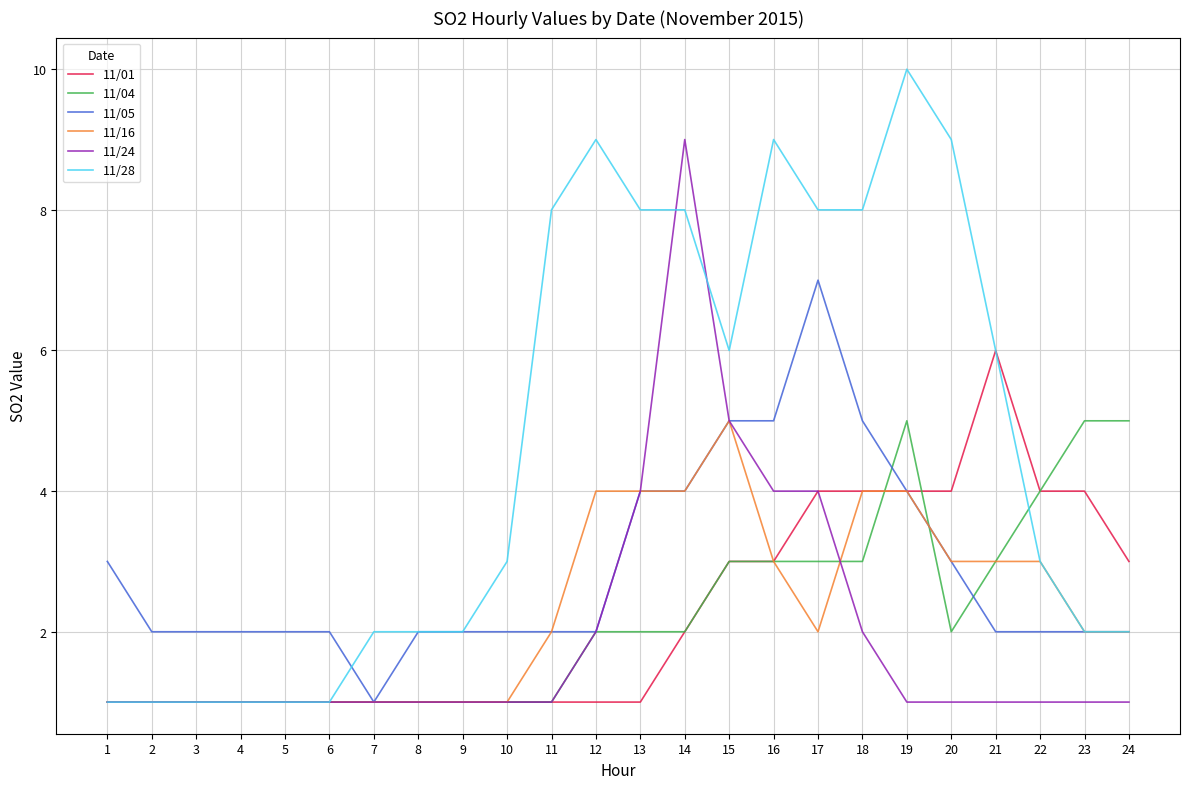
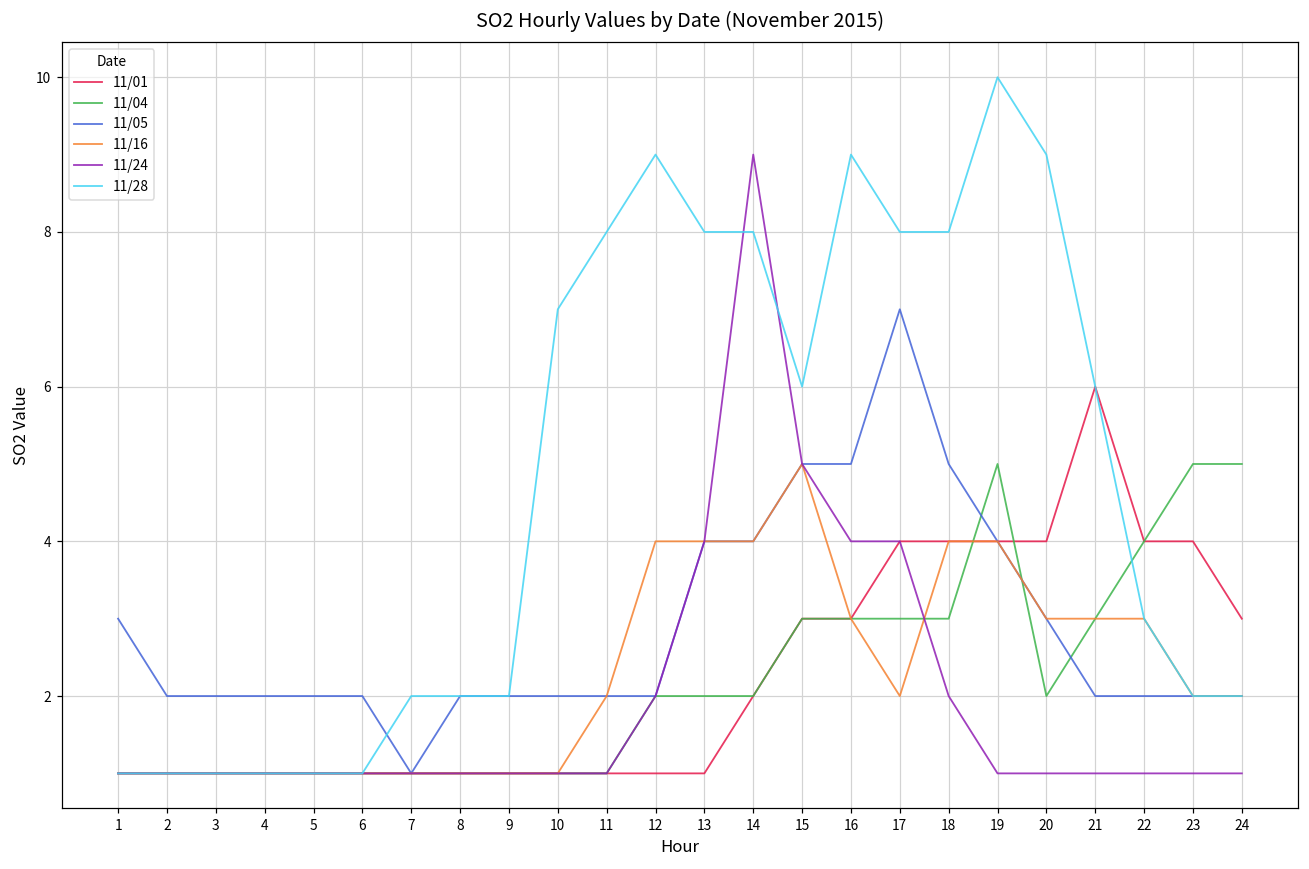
  {
    "11/01": {
      "12": 1,
      "13": 1,
      "20": 4,
      "23": 4,
      "24": 3
    },
    "11/04": {
      "13": 2,
      "17": 3,
      "18": 3,
      "19": 5,
      "20": 2,
      "23": 5,
      "24": 5
    },
    "11/05": {
      "1": 3,
      "2": 2,
      "3": 2,
      "4": 2,
      "5": 2,
      "6": 2,
      "10": 2,
      "16": 5,
      "17": 7,
      "18": 5,
      "21": 2,
      "22": 2
    },
    "11/16": {
      "12": 4,
      "17": 2
    },
    "11/24": {
      "14": 9,
      "16": 4,
      "18": 2,
      "19": 1,
      "20": 1,
      "21": 1,
      "22": 1,
      "23": 1,
      "24": 1
    },
    "11/28": {
      "7": 2,
-     "10": 3,
+     "10": 7,
      "11": 8,
      "12": 9,
      "13": 8,
      "14": 8,
      "15": 6,
      "16": 9,
      "17": 8,
      "18": 8,
      "19": 10,
      "20": 9
    }
  }
